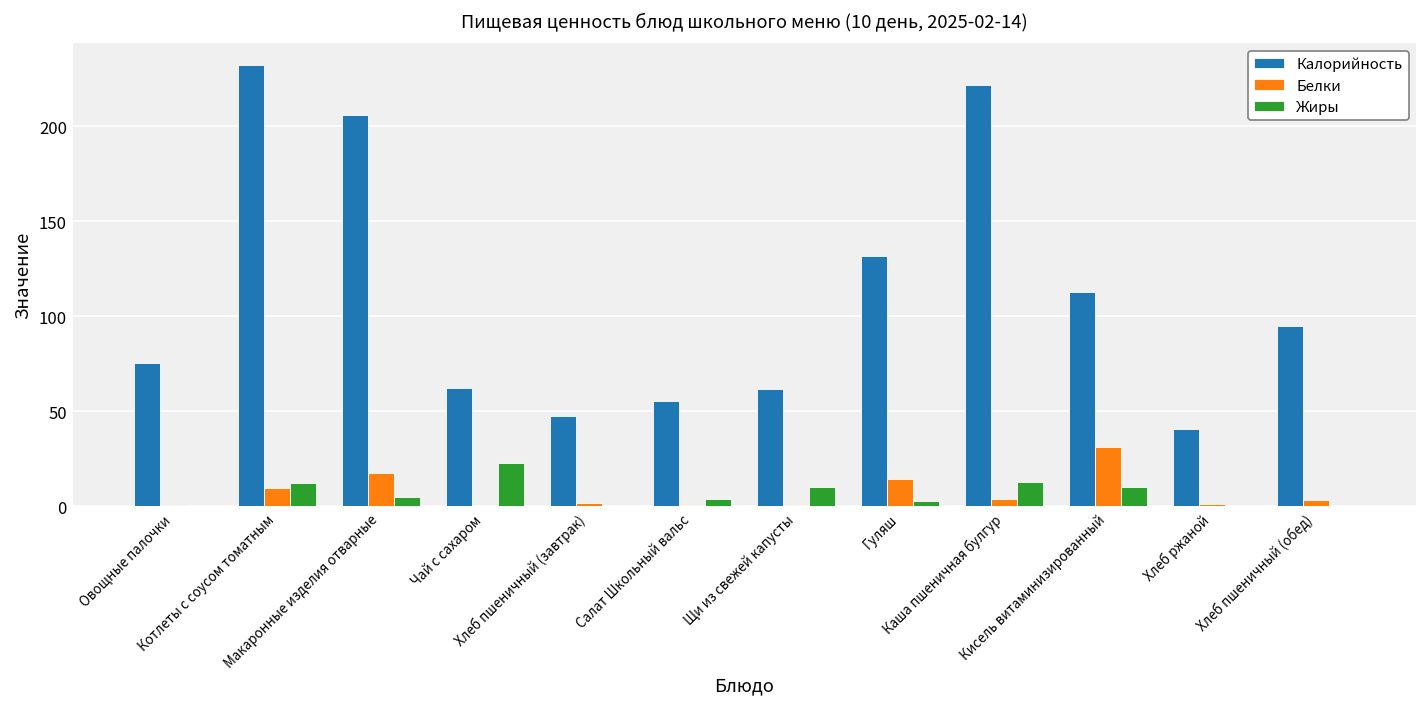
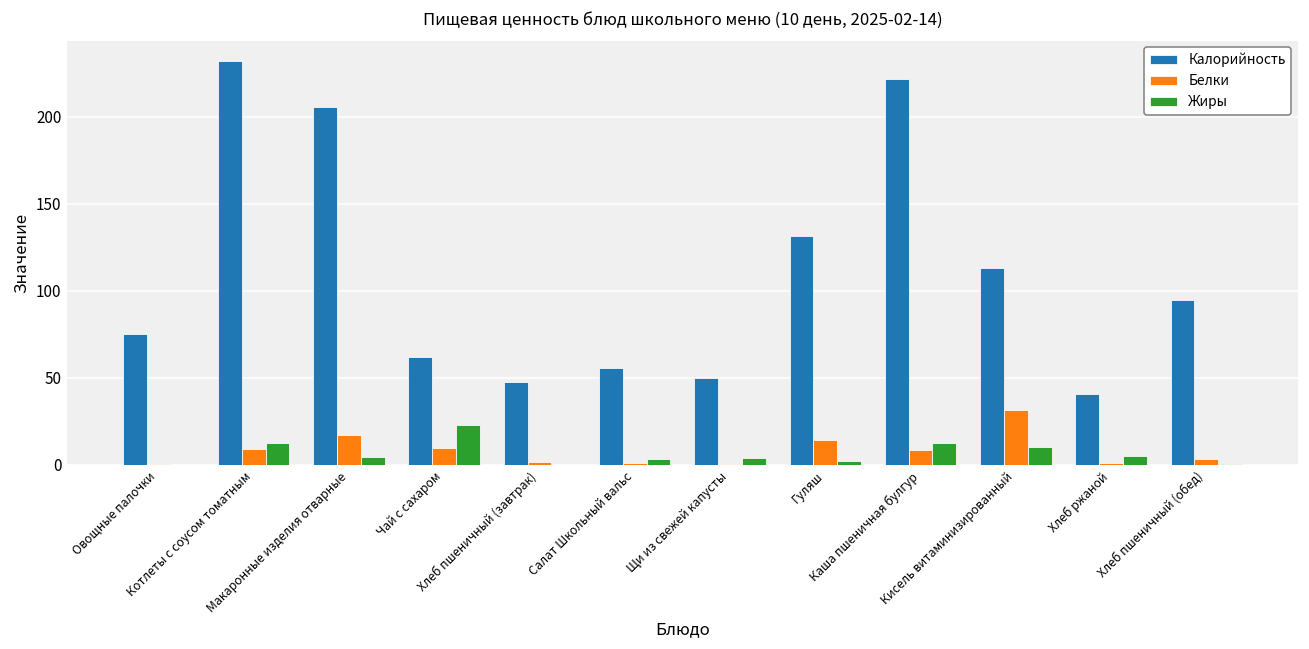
  {
    "Калорийность": {
      "Овощные палочки": 75,
      "Котлеты с соусом томатным": 232,
      "Макаронные изделия отварные": 206,
      "Чай с сахаром": 62,
      "Хлеб пшеничный (завтрак)": 47,
      "Салат Школьный вальс": 56,
-     "Щи из свежей капусты": 62,
+     "Щи из свежей капусты": 50,
      "Гуляш": 132,
      "Каша пшеничная булгур": 222,
      "Кисель витаминизированный": 113,
      "Хлеб ржаной": 41,
      "Хлеб пшеничный (обед)": 95
    },
    "Белки": {
      "Котлеты с соусом томатным": 9,
      "Макаронные изделия отварные": 17,
-     "Чай с сахаром": 0,
+     "Чай с сахаром": 10,
      "Гуляш": 14,
-     "Каша пшеничная булгур": 4,
+     "Каша пшеничная булгур": 9,
      "Кисель витаминизированный": 31,
      "Хлеб пшеничный (обед)": 3
    },
    "Жиры": {
      "Котлеты с соусом томатным": 12,
      "Макаронные изделия отварные": 5,
      "Чай с сахаром": 23,
      "Салат Школьный вальс": 4,
-     "Щи из свежей капусты": 10,
+     "Щи из свежей капусты": 4,
      "Гуляш": 3,
      "Каша пшеничная булгур": 13,
      "Кисель витаминизированный": 10,
-     "Хлеб ржаной": 0
+     "Хлеб ржаной": 5
    }
  }
